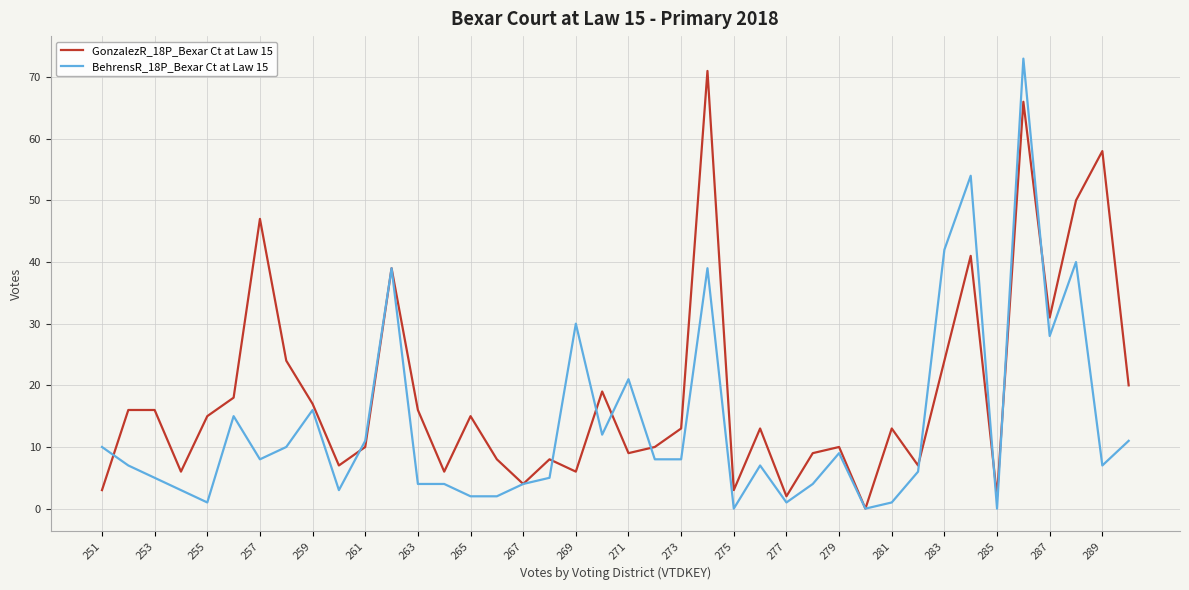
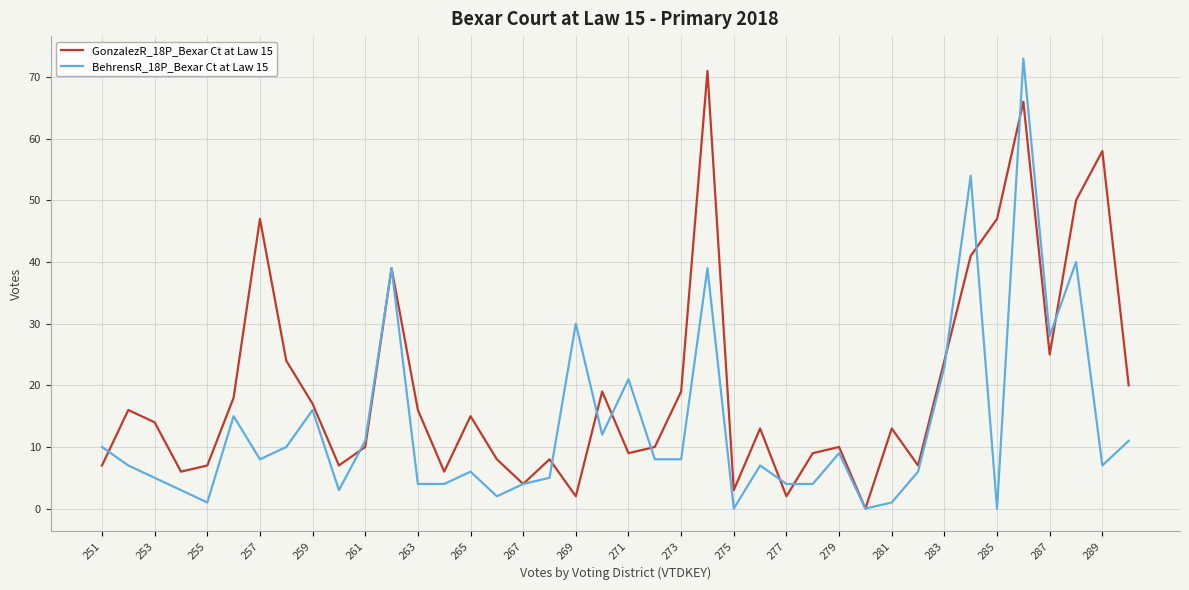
  {
    "GonzalezR_18P_Bexar Ct at Law 15": {
-     "251": 3,
-     "253": 16,
-     "255": 15,
+     "251": 7,
+     "253": 14,
+     "255": 7,
      "257": 47,
      "259": 17,
      "261": 10,
      "263": 16,
      "265": 15,
-     "269": 6,
+     "269": 2,
      "271": 9,
-     "273": 13,
+     "273": 19,
      "275": 3,
      "277": 2,
      "279": 10,
      "281": 13,
      "283": 24,
-     "285": 2,
-     "287": 31,
+     "285": 47,
+     "287": 25,
      "289": 58
    },
    "BehrensR_18P_Bexar Ct at Law 15": {
      "251": 10,
      "253": 5,
      "255": 1,
      "257": 8,
      "259": 16,
      "261": 11,
      "263": 4,
-     "265": 2,
+     "265": 6,
      "269": 30,
      "271": 21,
      "273": 8,
      "275": 0,
-     "277": 1,
+     "277": 4,
      "279": 9,
      "281": 1,
-     "283": 42,
+     "283": 23,
      "285": 0,
      "287": 28,
      "289": 7
    }
  }
